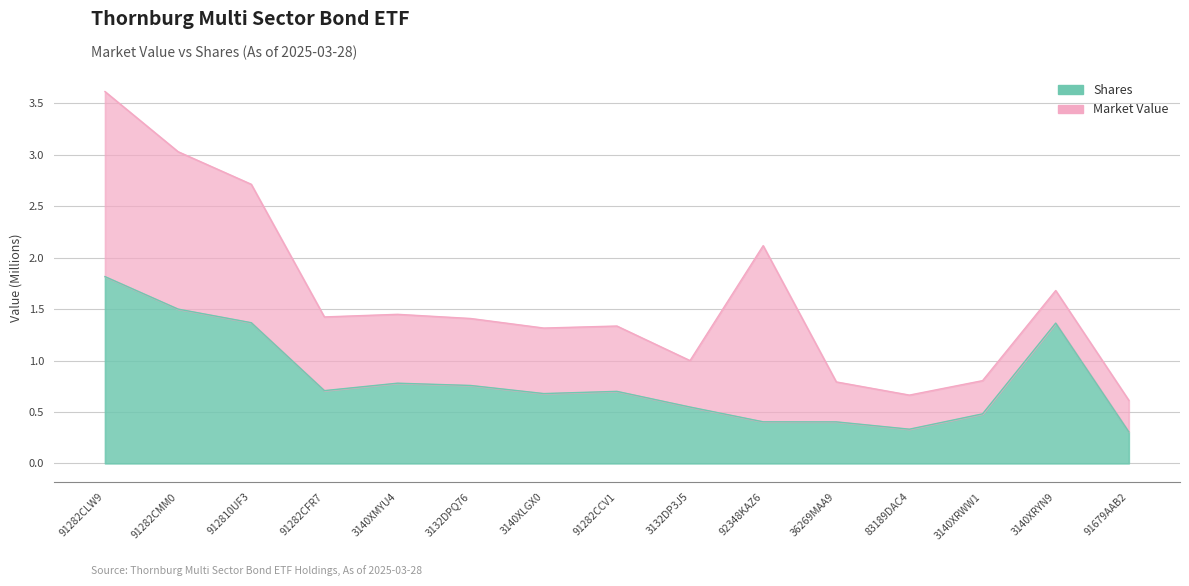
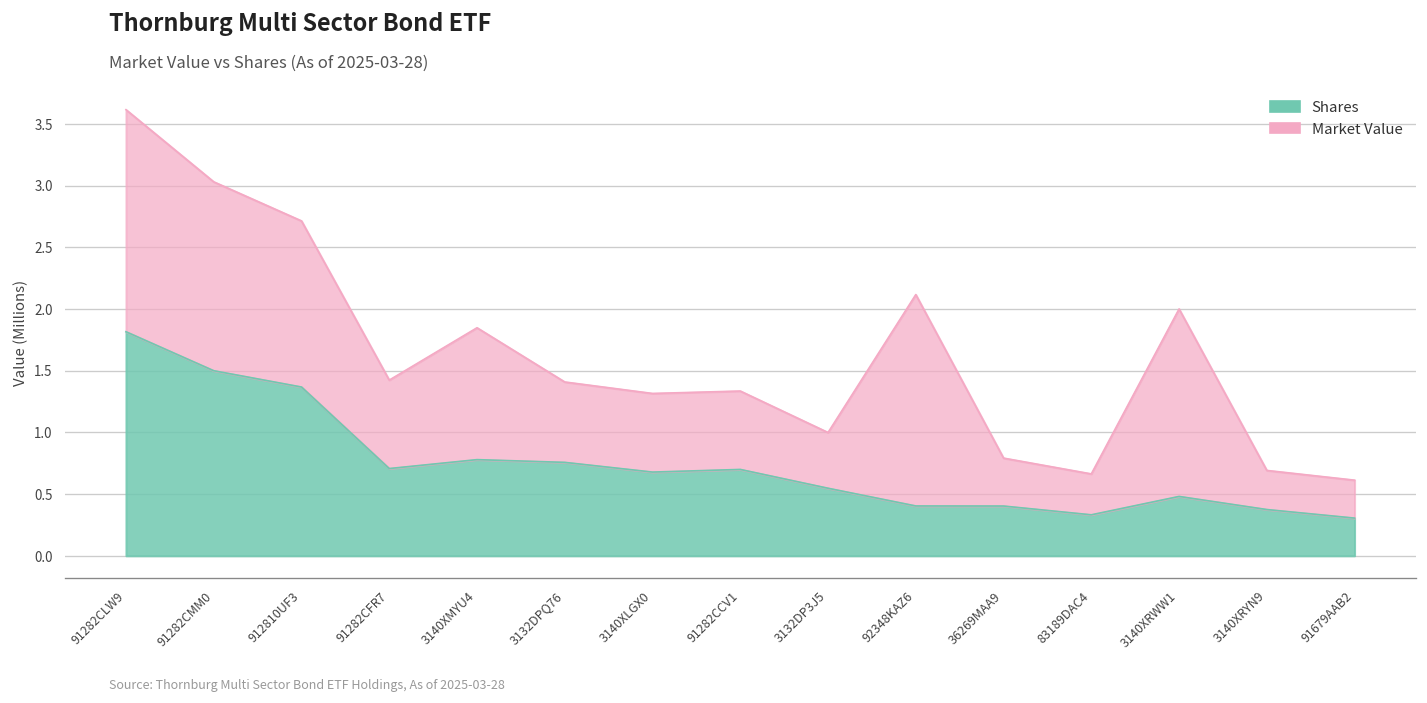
  {
    "Shares": {
      "91282CLW9": 1.82,
      "91282CMM0": 1.50,
      "912810UF3": 1.37,
      "91282CFR7": 0.71,
      "3140XMYU4": 0.78,
      "3132DPQ76": 0.76,
      "3140XLGX0": 0.68,
      "91282CCV1": 0.70,
      "3132DP3J5": 0.55,
      "92348KAZ6": 0.40,
      "36269MAA9": 0.40,
      "83189DAC4": 0.33,
      "3140XRWW1": 0.48,
-     "3140XRYN9": 1.36,
+     "3140XRYN9": 0.38,
      "91679AAB2": 0.31
    },
    "Market Value": {
      "91282CLW9": 1.80,
      "91282CMM0": 1.53,
      "912810UF3": 1.35,
      "91282CFR7": 0.72,
-     "3140XMYU4": 0.67,
+     "3140XMYU4": 1.07,
      "3132DPQ76": 0.65,
      "3140XLGX0": 0.64,
      "91282CCV1": 0.64,
      "3132DP3J5": 0.45,
      "92348KAZ6": 1.71,
      "36269MAA9": 0.39,
      "83189DAC4": 0.33,
-     "3140XRWW1": 0.32,
+     "3140XRWW1": 1.52,
      "3140XRYN9": 0.32,
      "91679AAB2": 0.31
    }
  }
